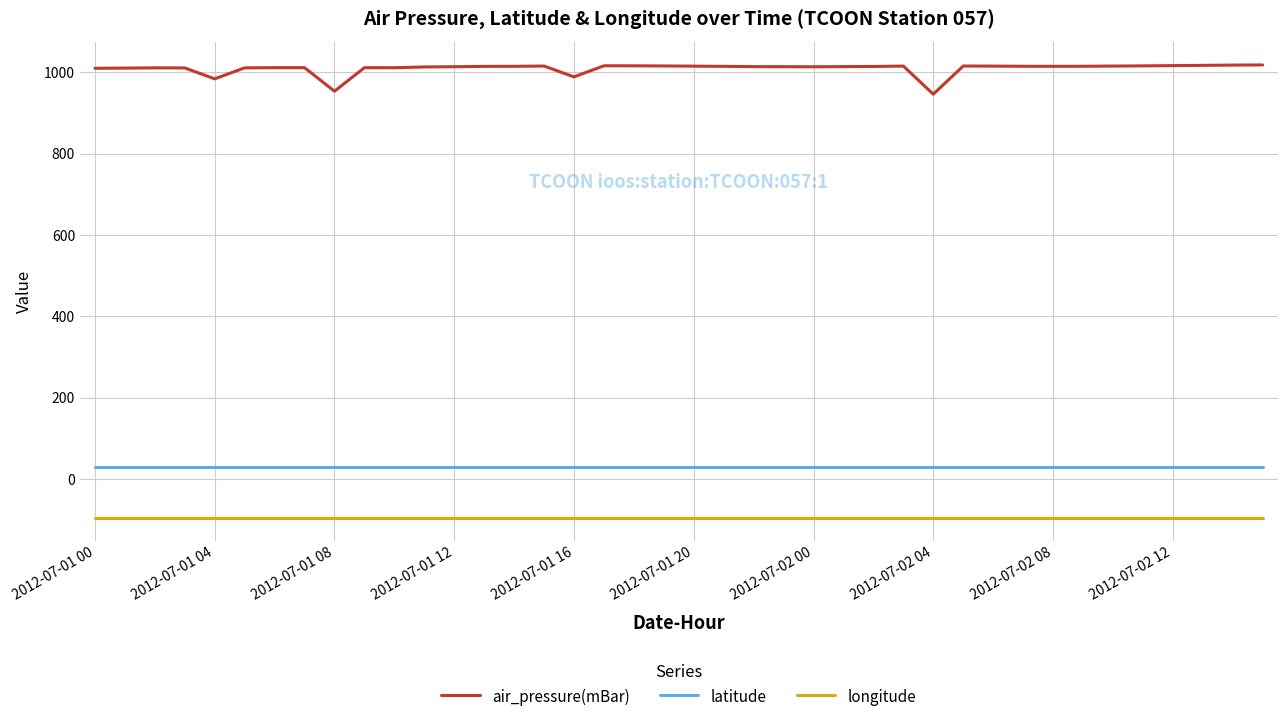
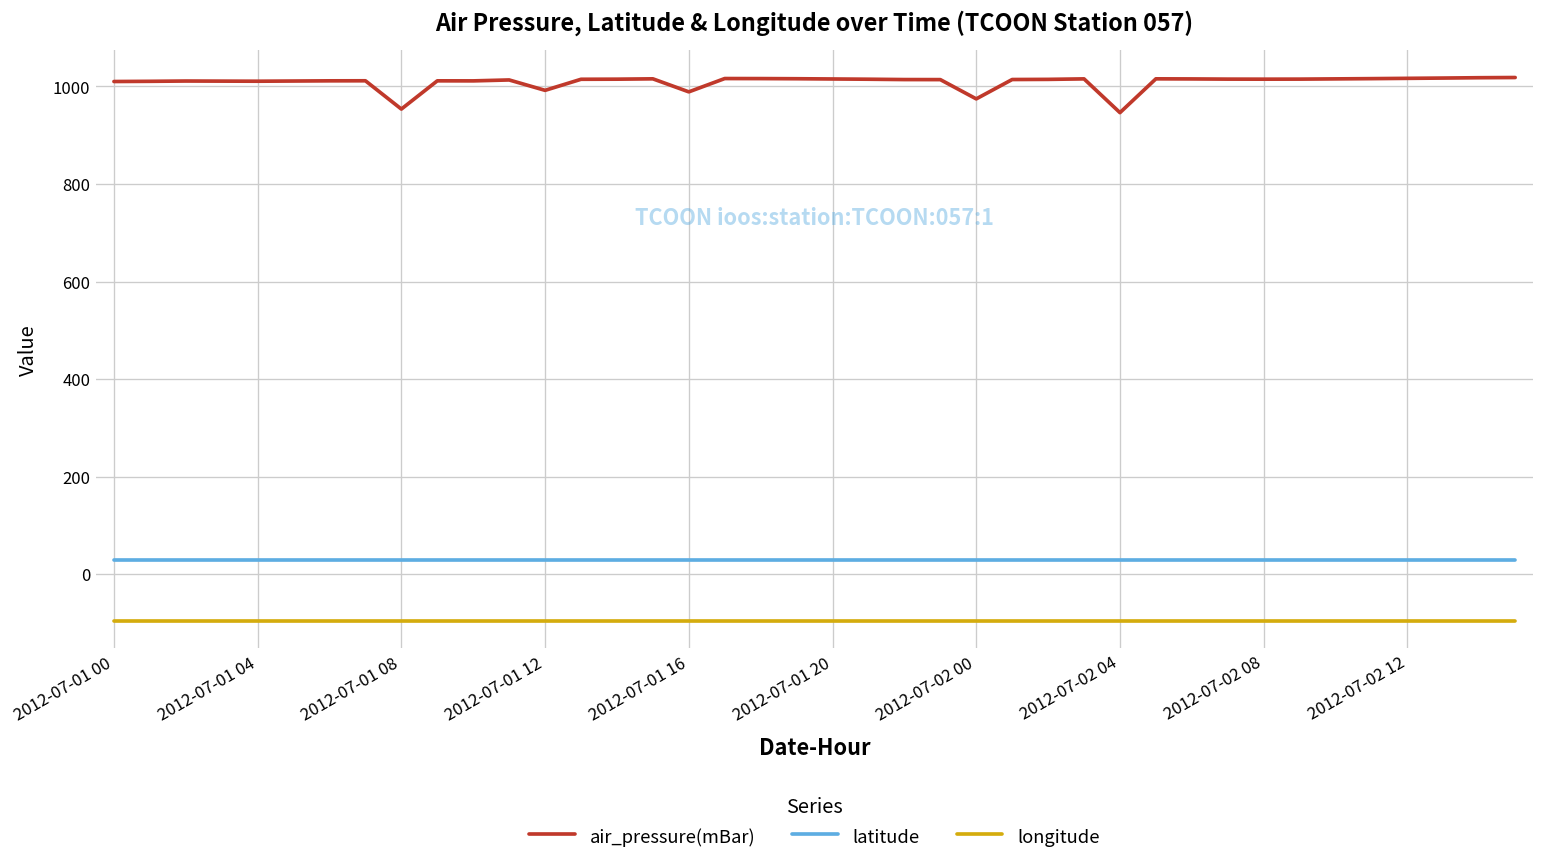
  {
    "air_pressure(mBar)": {
      "2012-07-01 00": 1010,
-     "2012-07-01 04": 980,
+     "2012-07-01 04": 1010,
      "2012-07-01 08": 950,
-     "2012-07-01 12": 1010,
+     "2012-07-01 12": 990,
      "2012-07-01 16": 990,
      "2012-07-01 20": 1020,
-     "2012-07-02 00": 1010,
+     "2012-07-02 00": 970,
      "2012-07-02 04": 950,
      "2012-07-02 08": 1010,
      "2012-07-02 12": 1020
    },
    "latitude": {
      "2012-07-01 00": 30,
      "2012-07-01 04": 30,
      "2012-07-01 08": 30,
      "2012-07-01 12": 30,
      "2012-07-01 16": 30,
      "2012-07-01 20": 30,
      "2012-07-02 00": 30,
      "2012-07-02 04": 30,
      "2012-07-02 08": 30,
      "2012-07-02 12": 30
    },
    "longitude": {
      "2012-07-01 00": -100,
      "2012-07-01 04": -100,
      "2012-07-01 08": -100,
      "2012-07-01 12": -100,
      "2012-07-01 16": -100,
      "2012-07-01 20": -100,
      "2012-07-02 00": -100,
      "2012-07-02 04": -100,
      "2012-07-02 08": -100,
      "2012-07-02 12": -100
    }
  }
